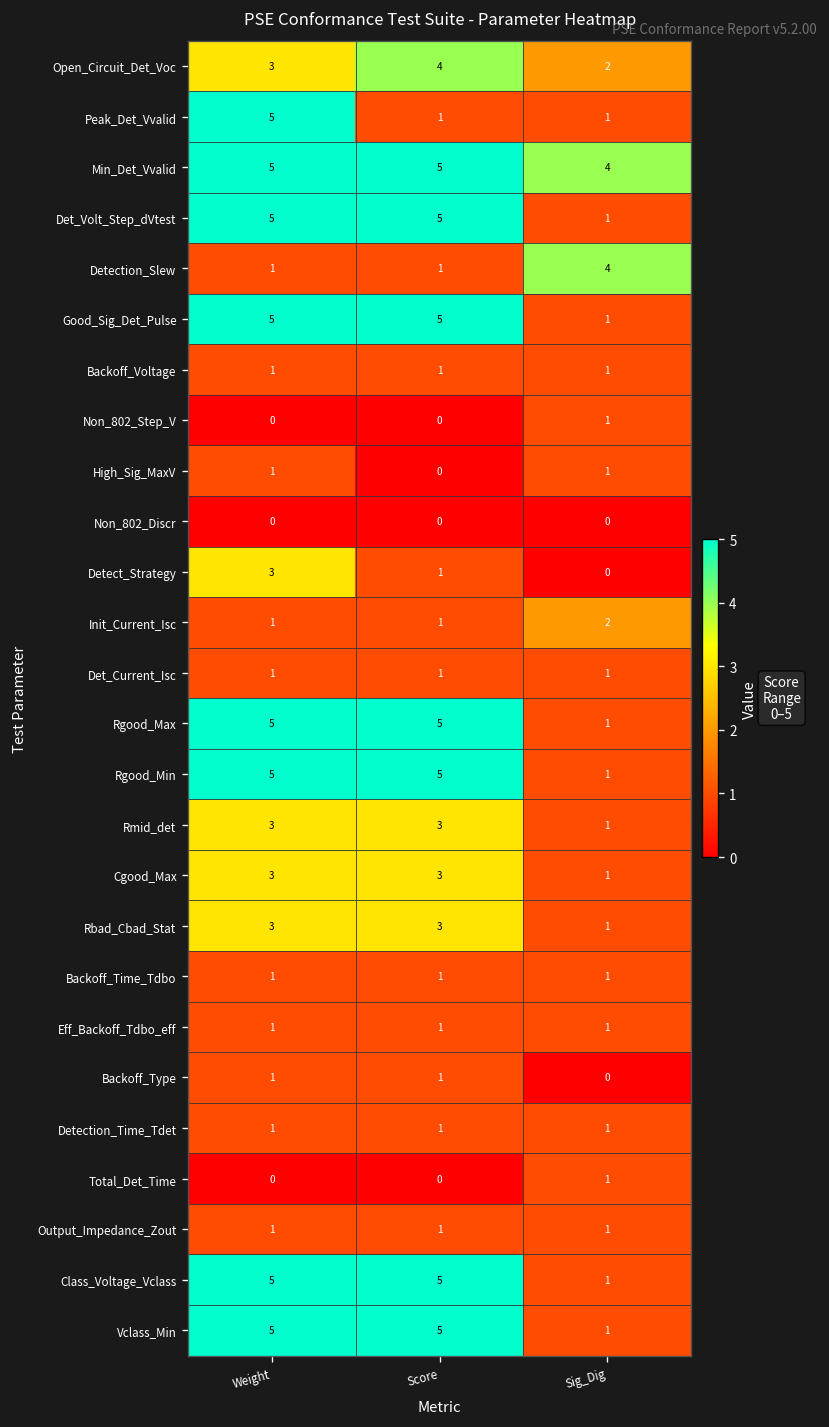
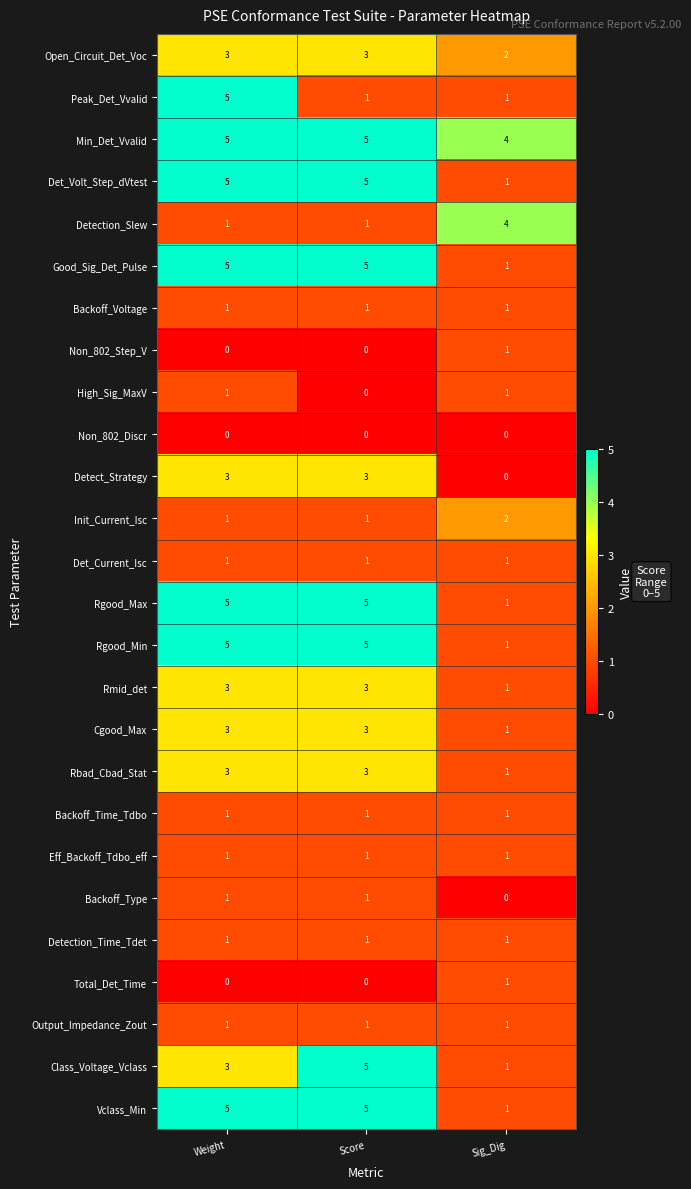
  {
    "Open_Circuit_Det_Voc": {
      "Weight": 3,
-     "Score": 4,
+     "Score": 3,
      "Sig_Dig": 2
    },
    "Peak_Det_Vvalid": {
      "Weight": 5,
      "Score": 1,
      "Sig_Dig": 1
    },
    "Min_Det_Vvalid": {
      "Weight": 5,
      "Score": 5,
      "Sig_Dig": 4
    },
    "Det_Volt_Step_dVtest": {
      "Weight": 5,
      "Score": 5,
      "Sig_Dig": 1
    },
    "Detection_Slew": {
      "Weight": 1,
      "Score": 1,
      "Sig_Dig": 4
    },
    "Good_Sig_Det_Pulse": {
      "Weight": 5,
      "Score": 5,
      "Sig_Dig": 1
    },
    "Backoff_Voltage": {
      "Weight": 1,
      "Score": 1,
      "Sig_Dig": 1
    },
    "Non_802_Step_V": {
      "Weight": 0,
      "Score": 0,
      "Sig_Dig": 1
    },
    "High_Sig_MaxV": {
      "Weight": 1,
      "Score": 0,
      "Sig_Dig": 1
    },
    "Non_802_Discr": {
      "Weight": 0,
      "Score": 0,
      "Sig_Dig": 0
    },
    "Detect_Strategy": {
      "Weight": 3,
-     "Score": 1,
+     "Score": 3,
      "Sig_Dig": 0
    },
    "Init_Current_Isc": {
      "Weight": 1,
      "Score": 1,
      "Sig_Dig": 2
    },
    "Det_Current_Isc": {
      "Weight": 1,
      "Score": 1,
      "Sig_Dig": 1
    },
    "Rgood_Max": {
      "Weight": 5,
      "Score": 5,
      "Sig_Dig": 1
    },
    "Rgood_Min": {
      "Weight": 5,
      "Score": 5,
      "Sig_Dig": 1
    },
    "Rmid_det": {
      "Weight": 3,
      "Score": 3,
      "Sig_Dig": 1
    },
    "Cgood_Max": {
      "Weight": 3,
      "Score": 3,
      "Sig_Dig": 1
    },
    "Rbad_Cbad_Stat": {
      "Weight": 3,
      "Score": 3,
      "Sig_Dig": 1
    },
    "Backoff_Time_Tdbo": {
      "Weight": 1,
      "Score": 1,
      "Sig_Dig": 1
    },
    "Eff_Backoff_Tdbo_eff": {
      "Weight": 1,
      "Score": 1,
      "Sig_Dig": 1
    },
    "Backoff_Type": {
      "Weight": 1,
      "Score": 1,
      "Sig_Dig": 0
    },
    "Detection_Time_Tdet": {
      "Weight": 1,
      "Score": 1,
      "Sig_Dig": 1
    },
    "Total_Det_Time": {
      "Weight": 0,
      "Score": 0,
      "Sig_Dig": 1
    },
    "Output_Impedance_Zout": {
      "Weight": 1,
      "Score": 1,
      "Sig_Dig": 1
    },
    "Class_Voltage_Vclass": {
-     "Weight": 5,
+     "Weight": 3,
      "Score": 5,
      "Sig_Dig": 1
    },
    "Vclass_Min": {
      "Weight": 5,
      "Score": 5,
      "Sig_Dig": 1
    }
  }
